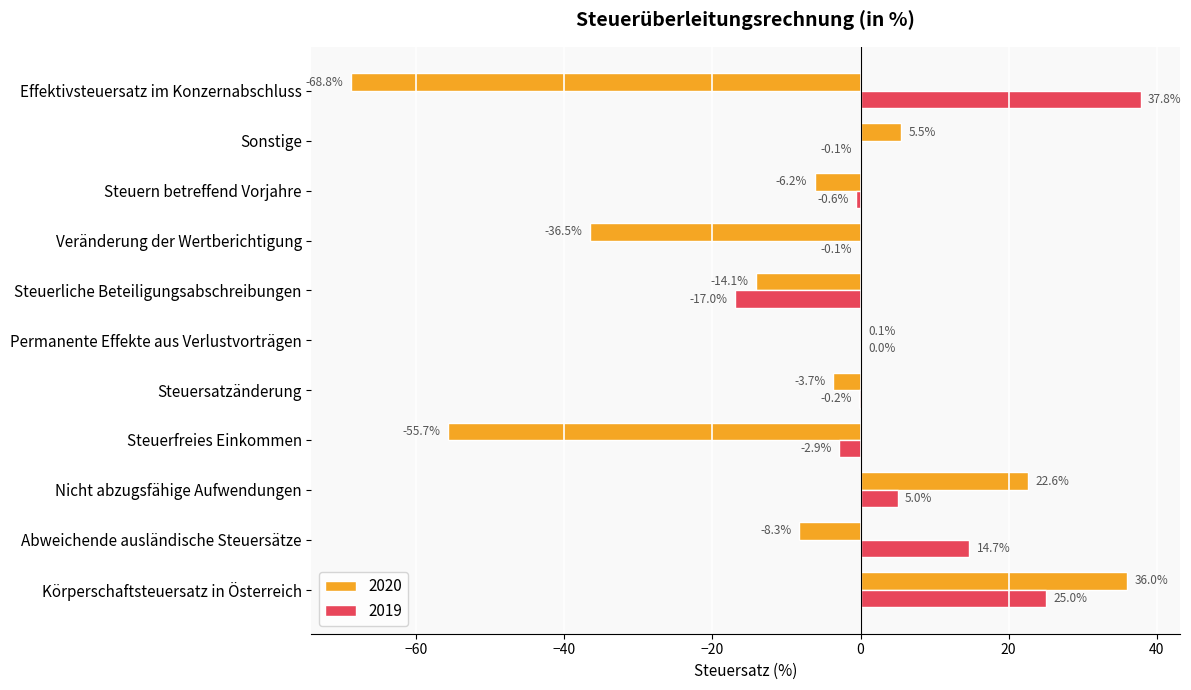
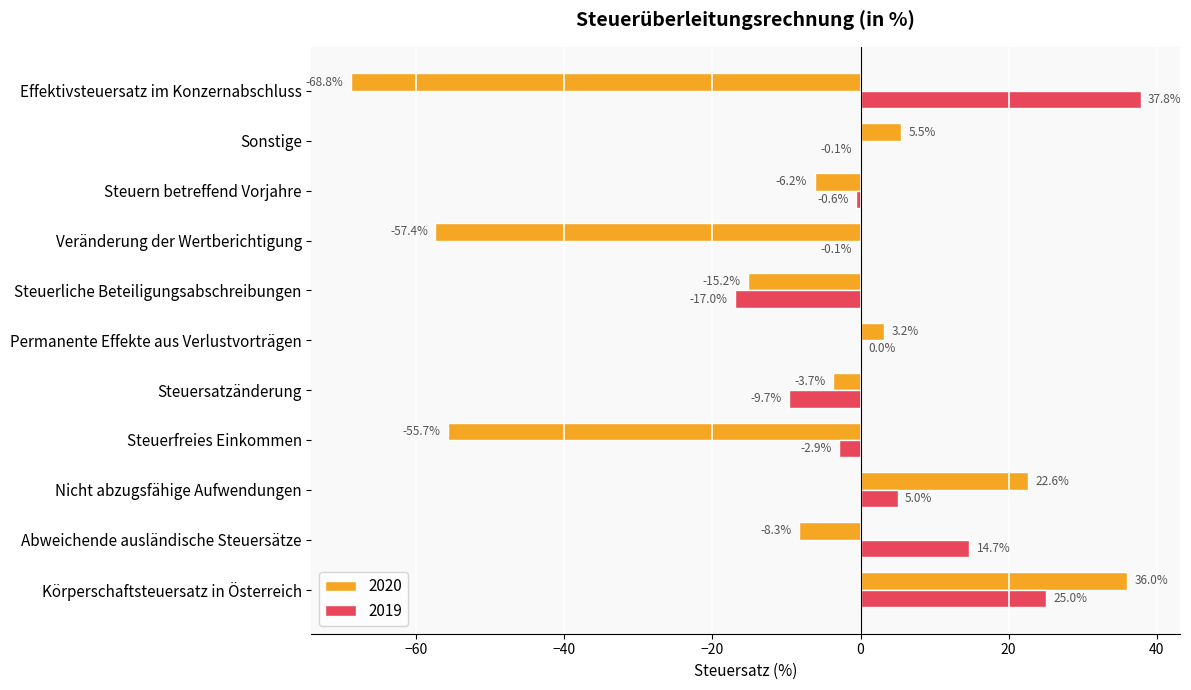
  {
    "2020": {
      "Effektivsteuersatz im Konzernabschluss": "-68.8%",
      "Sonstige": "5.5%",
      "Steuern betreffend Vorjahre": "-6.2%",
-     "Veränderung der Wertberichtigung": "-36.5%",
-     "Steuerliche Beteiligungsabschreibungen": "-14.1%",
-     "Permanente Effekte aus Verlustvorträgen": "0.1%",
+     "Veränderung der Wertberichtigung": "-57.4%",
+     "Steuerliche Beteiligungsabschreibungen": "-15.2%",
+     "Permanente Effekte aus Verlustvorträgen": "3.2%",
      "Steuersatzänderung": "-3.7%",
      "Steuerfreies Einkommen": "-55.7%",
      "Nicht abzugsfähige Aufwendungen": "22.6%",
      "Abweichende ausländische Steuersätze": "-8.3%",
      "Körperschaftsteuersatz in Österreich": "36.0%"
    },
    "2019": {
      "Effektivsteuersatz im Konzernabschluss": "37.8%",
      "Sonstige": "-0.1%",
      "Steuern betreffend Vorjahre": "-0.6%",
      "Veränderung der Wertberichtigung": "-0.1%",
      "Steuerliche Beteiligungsabschreibungen": "-17.0%",
      "Permanente Effekte aus Verlustvorträgen": "0.0%",
-     "Steuersatzänderung": "-0.2%",
+     "Steuersatzänderung": "-9.7%",
      "Steuerfreies Einkommen": "-2.9%",
      "Nicht abzugsfähige Aufwendungen": "5.0%",
      "Abweichende ausländische Steuersätze": "14.7%",
      "Körperschaftsteuersatz in Österreich": "25.0%"
    }
  }
